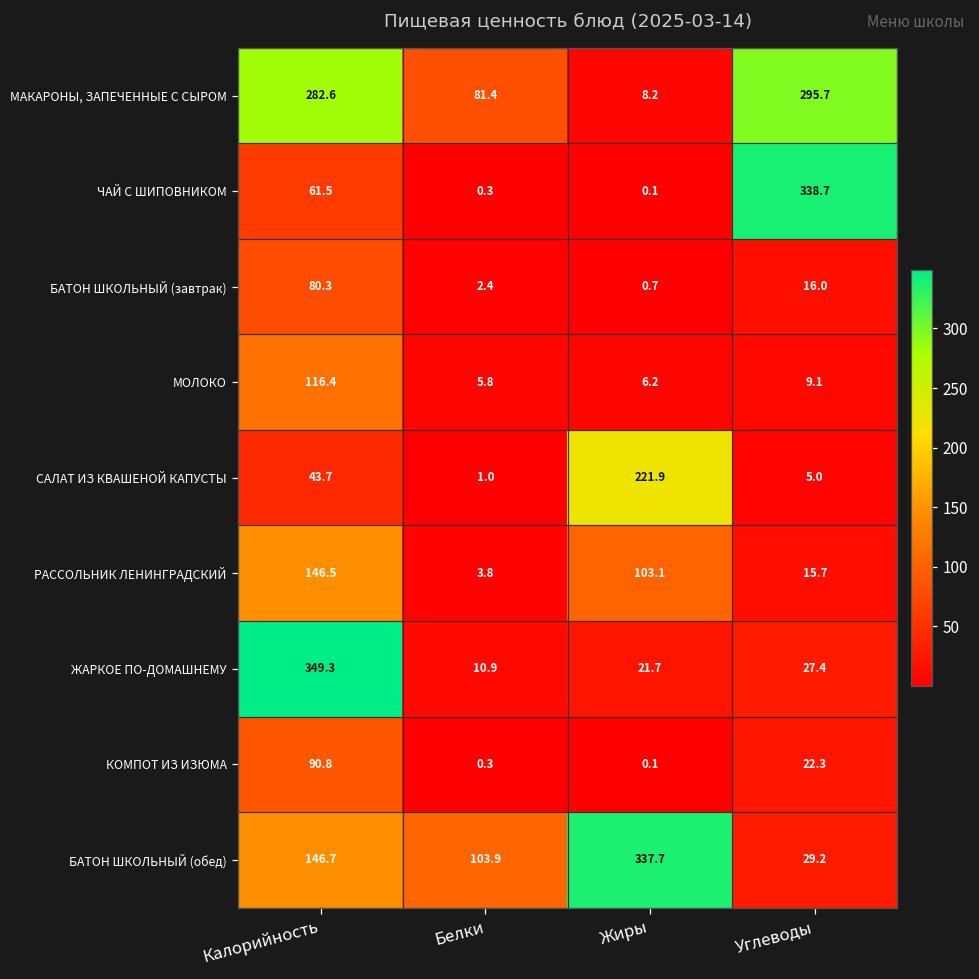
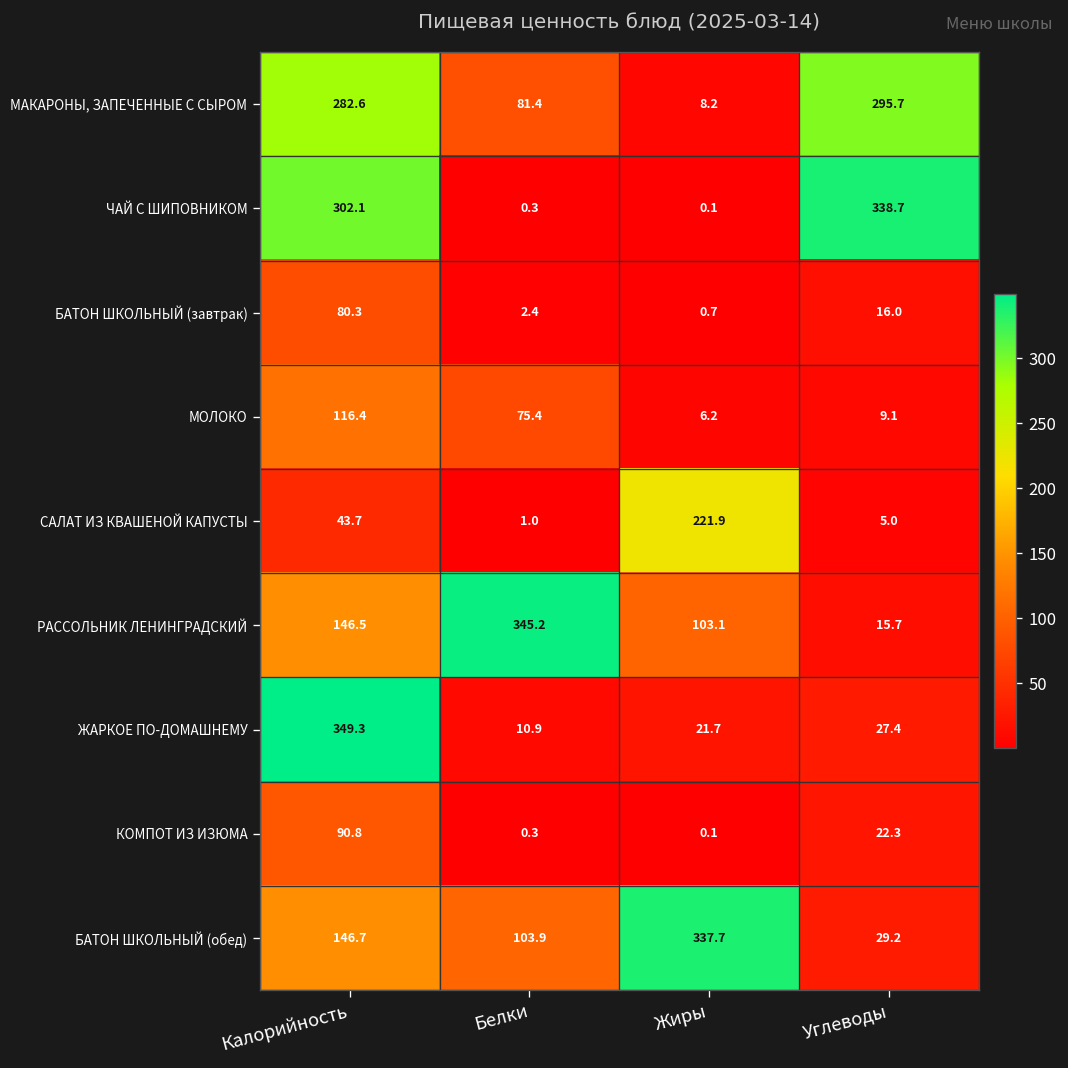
  {
    "МАКАРОНЫ, ЗАПЕЧЕННЫЕ С СЫРОМ": {
      "Калорийность": 282.6,
      "Белки": 81.4,
      "Жиры": 8.2,
      "Углеводы": 295.7
    },
    "ЧАЙ С ШИПОВНИКОМ": {
-     "Калорийность": 61.5,
+     "Калорийность": 302.1,
      "Белки": 0.3,
      "Жиры": 0.1,
      "Углеводы": 338.7
    },
    "БАТОН ШКОЛЬНЫЙ (завтрак)": {
      "Калорийность": 80.3,
      "Белки": 2.4,
      "Жиры": 0.7,
      "Углеводы": 16.0
    },
    "МОЛОКО": {
      "Калорийность": 116.4,
-     "Белки": 5.8,
+     "Белки": 75.4,
      "Жиры": 6.2,
      "Углеводы": 9.1
    },
    "САЛАТ ИЗ КВАШЕНОЙ КАПУСТЫ": {
      "Калорийность": 43.7,
      "Белки": 1.0,
      "Жиры": 221.9,
      "Углеводы": 5.0
    },
    "РАССОЛЬНИК ЛЕНИНГРАДСКИЙ": {
      "Калорийность": 146.5,
-     "Белки": 3.8,
+     "Белки": 345.2,
      "Жиры": 103.1,
      "Углеводы": 15.7
    },
    "ЖАРКОЕ ПО-ДОМАШНЕМУ": {
      "Калорийность": 349.3,
      "Белки": 10.9,
      "Жиры": 21.7,
      "Углеводы": 27.4
    },
    "КОМПОТ ИЗ ИЗЮМА": {
      "Калорийность": 90.8,
      "Белки": 0.3,
      "Жиры": 0.1,
      "Углеводы": 22.3
    },
    "БАТОН ШКОЛЬНЫЙ (обед)": {
      "Калорийность": 146.7,
      "Белки": 103.9,
      "Жиры": 337.7,
      "Углеводы": 29.2
    }
  }
